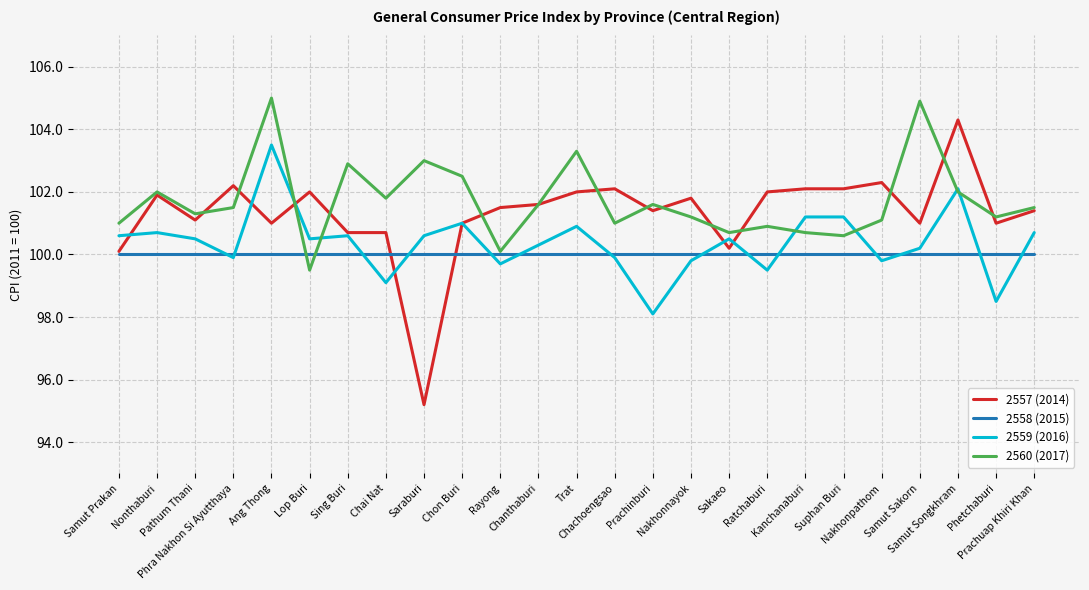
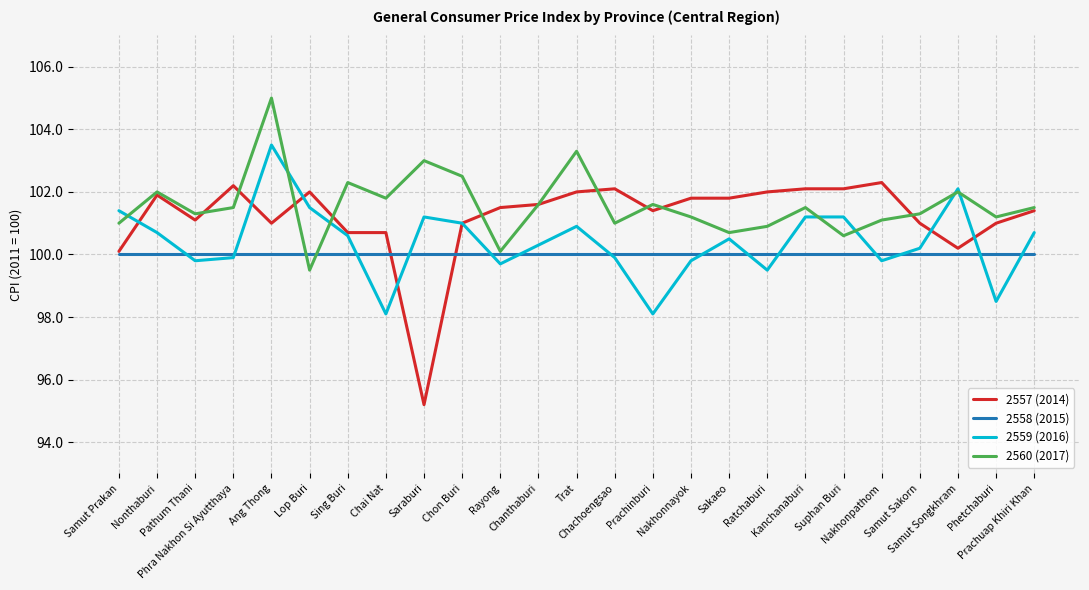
  {
    "2557 (2014)": {
      "Samut Prakan": 100.1,
      "Nonthaburi": 101.9,
      "Pathum Thani": 101.1,
      "Phra Nakhon Si Ayutthaya": 102.2,
      "Ang Thong": 101.0,
      "Lop Buri": 102.0,
      "Sing Buri": 100.7,
      "Chai Nat": 100.7,
      "Saraburi": 95.2,
      "Rayong": 101.5,
      "Trat": 102.0,
      "Chachoengsao": 102.1,
      "Prachinburi": 101.4,
      "Nakhonnayok": 101.8,
-     "Sakaeo": 100.2,
+     "Sakaeo": 101.8,
      "Ratchaburi": 102.0,
      "Kanchanaburi": 102.1,
      "Suphan Buri": 102.1,
      "Nakhonpathom": 102.3,
      "Samut Sakorn": 101.0,
-     "Samut Songkhram": 104.3,
+     "Samut Songkhram": 100.2,
      "Phetchaburi": 101.0,
      "Prachuap Khiri Khan": 101.4
    },
    "2558 (2015)": {
      "Samut Prakan": 100.0,
      "Nonthaburi": 100.0,
      "Pathum Thani": 100.0,
      "Phra Nakhon Si Ayutthaya": 100.0,
      "Ang Thong": 100.0,
      "Lop Buri": 100.0,
      "Sing Buri": 100.0,
      "Chai Nat": 100.0,
      "Saraburi": 100.0,
      "Chon Buri": 100.0,
      "Rayong": 100.0,
      "Chanthaburi": 100.0,
      "Trat": 100.0,
      "Chachoengsao": 100.0,
      "Prachinburi": 100.0,
      "Nakhonnayok": 100.0,
      "Sakaeo": 100.0,
      "Ratchaburi": 100.0,
      "Kanchanaburi": 100.0,
      "Suphan Buri": 100.0,
      "Nakhonpathom": 100.0,
      "Samut Sakorn": 100.0,
      "Samut Songkhram": 100.0,
      "Phetchaburi": 100.0,
      "Prachuap Khiri Khan": 100.0
    },
    "2559 (2016)": {
-     "Samut Prakan": 100.6,
+     "Samut Prakan": 101.4,
      "Nonthaburi": 100.7,
-     "Pathum Thani": 100.5,
+     "Pathum Thani": 99.8,
      "Phra Nakhon Si Ayutthaya": 99.9,
      "Ang Thong": 103.5,
-     "Lop Buri": 100.5,
+     "Lop Buri": 101.5,
      "Sing Buri": 100.6,
-     "Chai Nat": 99.1,
-     "Saraburi": 100.6,
+     "Chai Nat": 98.1,
+     "Saraburi": 101.2,
      "Rayong": 99.7,
      "Chanthaburi": 100.3,
      "Trat": 100.9,
      "Chachoengsao": 99.9,
      "Prachinburi": 98.1,
      "Nakhonnayok": 99.8,
      "Sakaeo": 100.5,
      "Ratchaburi": 99.5,
      "Kanchanaburi": 101.2,
      "Suphan Buri": 101.2,
      "Nakhonpathom": 99.8,
      "Samut Sakorn": 100.2,
      "Samut Songkhram": 102.1,
      "Phetchaburi": 98.5,
      "Prachuap Khiri Khan": 100.7
    },
    "2560 (2017)": {
      "Samut Prakan": 101.0,
      "Nonthaburi": 102.0,
      "Pathum Thani": 101.3,
      "Phra Nakhon Si Ayutthaya": 101.5,
      "Ang Thong": 105.0,
      "Lop Buri": 99.5,
-     "Sing Buri": 102.9,
+     "Sing Buri": 102.3,
      "Chai Nat": 101.8,
      "Saraburi": 103.0,
      "Chon Buri": 102.5,
      "Rayong": 100.1,
      "Trat": 103.3,
      "Chachoengsao": 101.0,
      "Prachinburi": 101.6,
      "Nakhonnayok": 101.2,
      "Sakaeo": 100.7,
      "Ratchaburi": 100.9,
-     "Kanchanaburi": 100.7,
+     "Kanchanaburi": 101.5,
      "Suphan Buri": 100.6,
      "Nakhonpathom": 101.1,
-     "Samut Sakorn": 104.9,
+     "Samut Sakorn": 101.3,
      "Samut Songkhram": 102.0,
      "Phetchaburi": 101.2,
      "Prachuap Khiri Khan": 101.5
    }
  }
